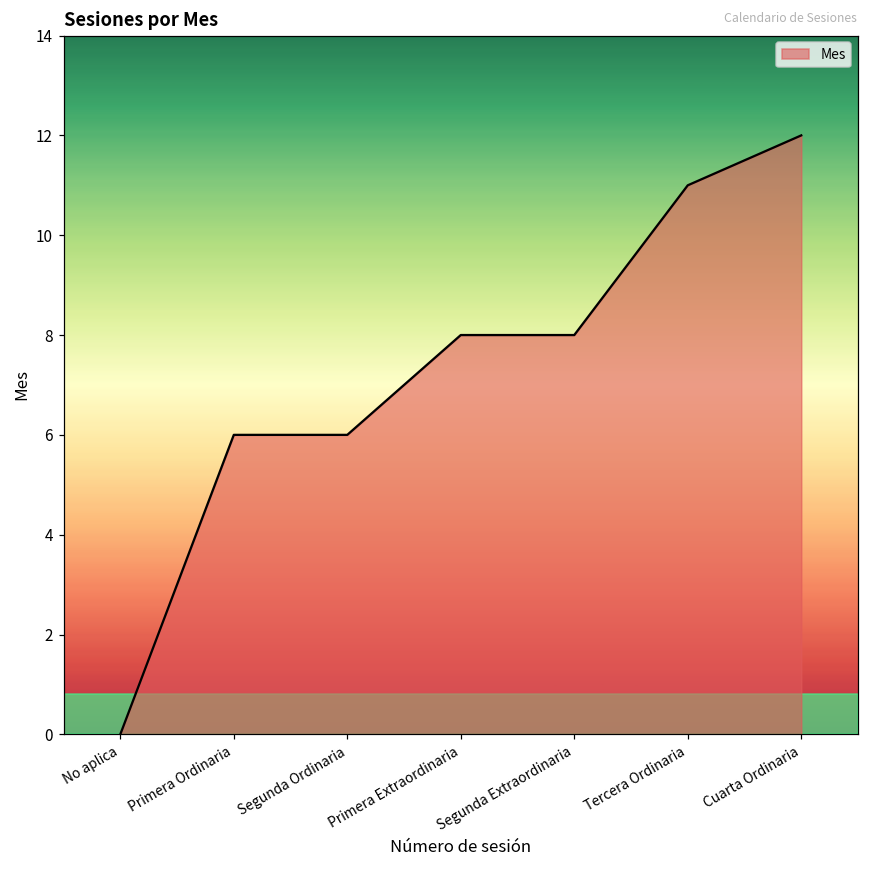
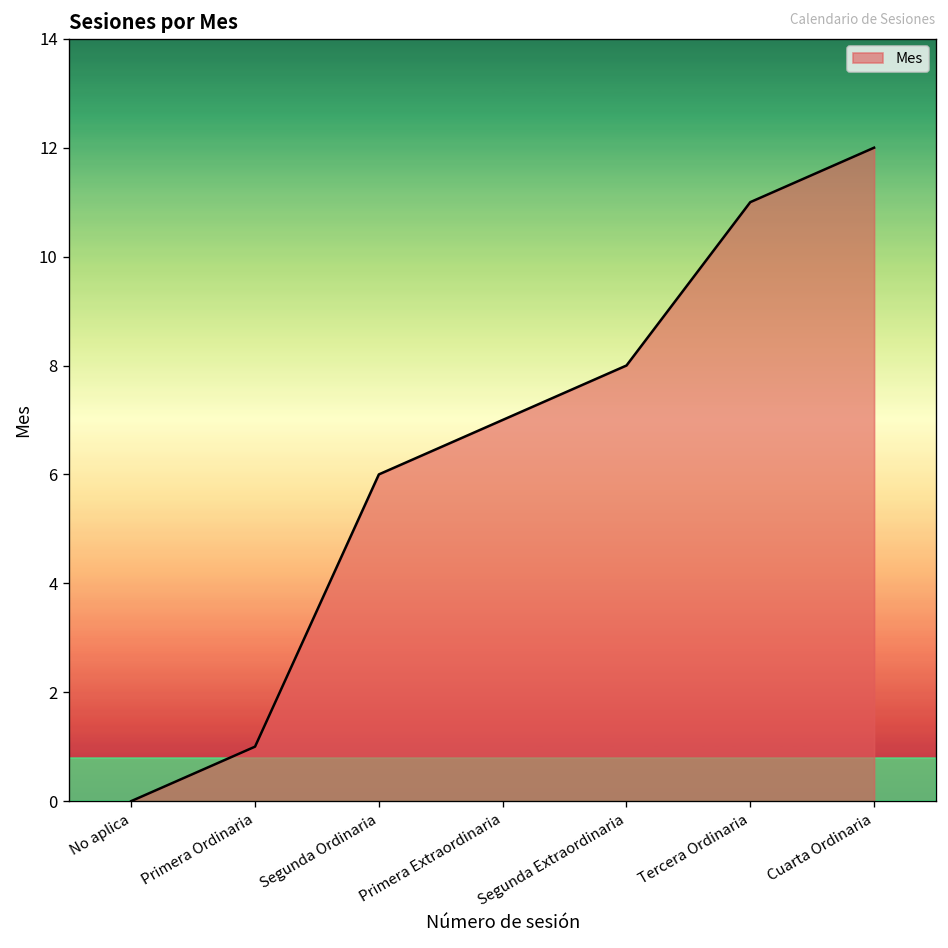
  {
-   "Primera Ordinaria": 6,
+   "Primera Ordinaria": 1,
    "Segunda Ordinaria": 6,
-   "Primera Extraordinaria": 8,
+   "Primera Extraordinaria": 7,
    "Segunda Extraordinaria": 8,
    "Tercera Ordinaria": 11,
    "Cuarta Ordinaria": 12
  }
